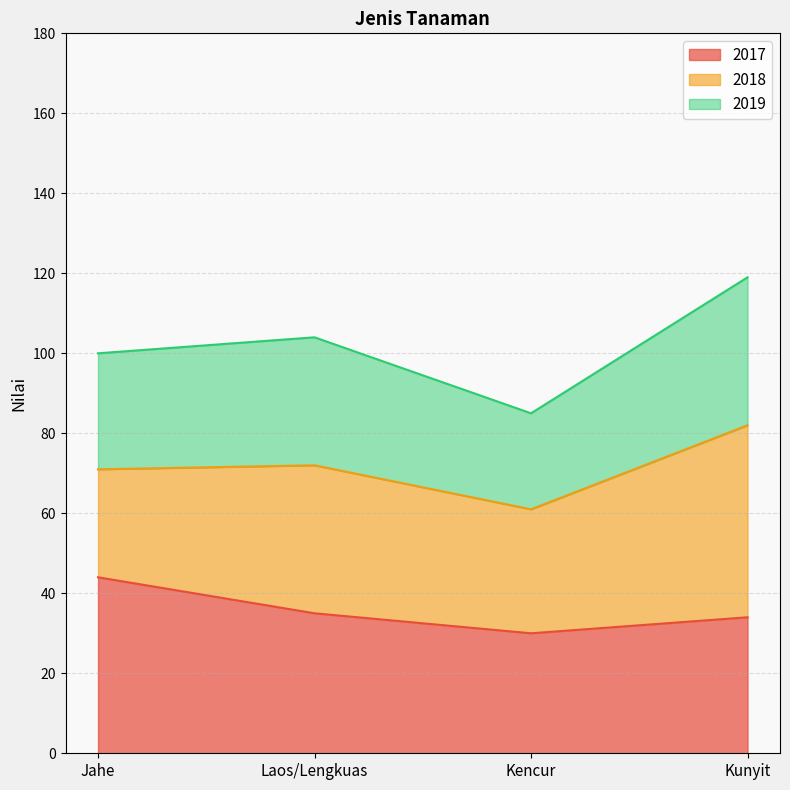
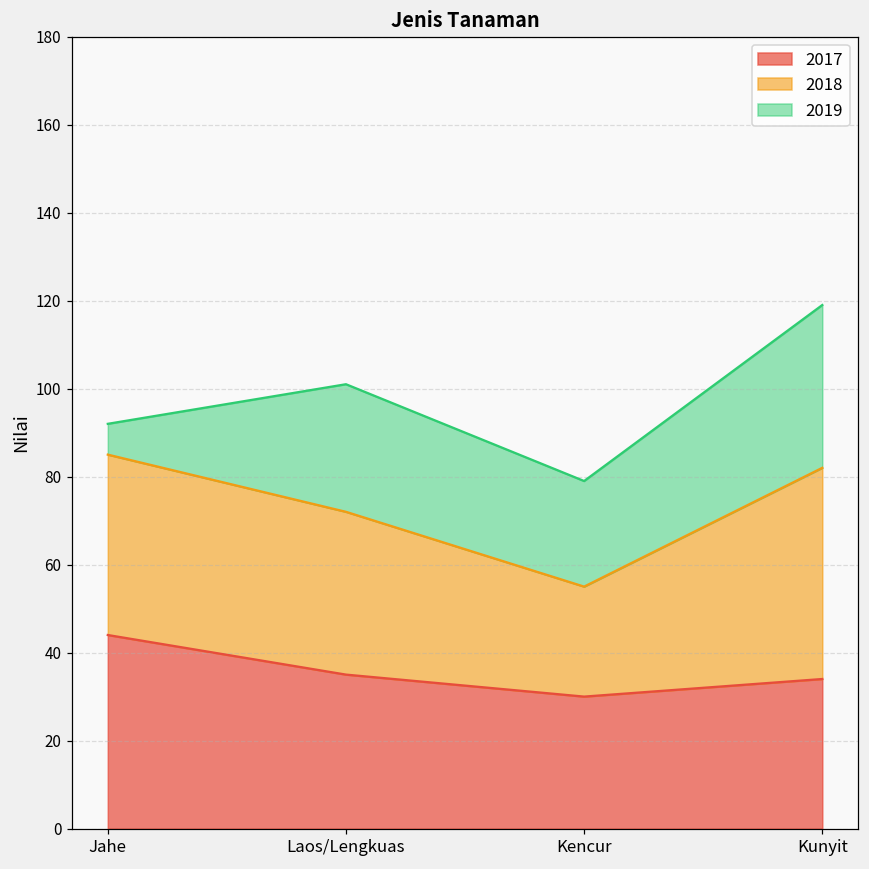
  {
    "2017": {
      "Jahe": 44,
      "Laos/Lengkuas": 35,
      "Kencur": 30,
      "Kunyit": 34
    },
    "2018": {
-     "Jahe": 27,
+     "Jahe": 41,
      "Laos/Lengkuas": 37,
-     "Kencur": 31,
+     "Kencur": 25,
      "Kunyit": 48
    },
    "2019": {
-     "Jahe": 29,
-     "Laos/Lengkuas": 32,
+     "Jahe": 7,
+     "Laos/Lengkuas": 29,
      "Kencur": 24,
      "Kunyit": 37
    }
  }
